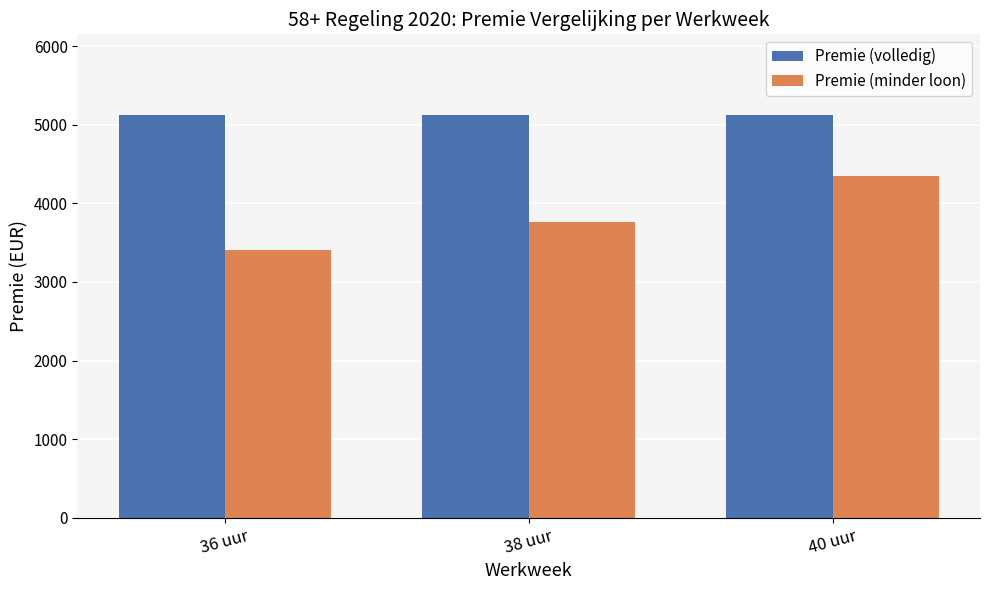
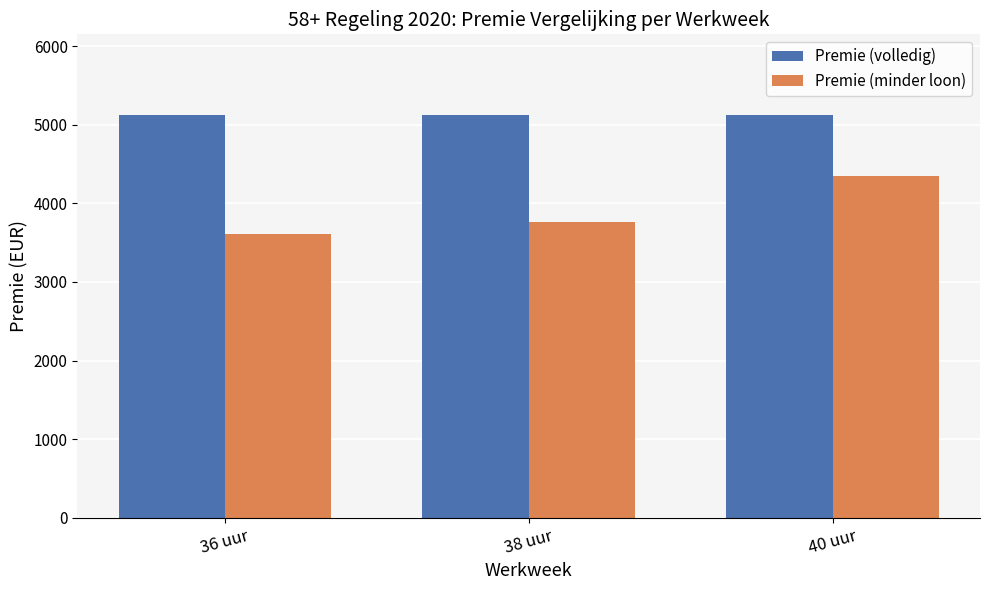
  {
    "Premie (volledig)": {
      "36 uur": 5100,
      "38 uur": 5100,
      "40 uur": 5100
    },
    "Premie (minder loon)": {
-     "36 uur": 3400,
+     "36 uur": 3600,
      "38 uur": 3800,
      "40 uur": 4300
    }
  }
